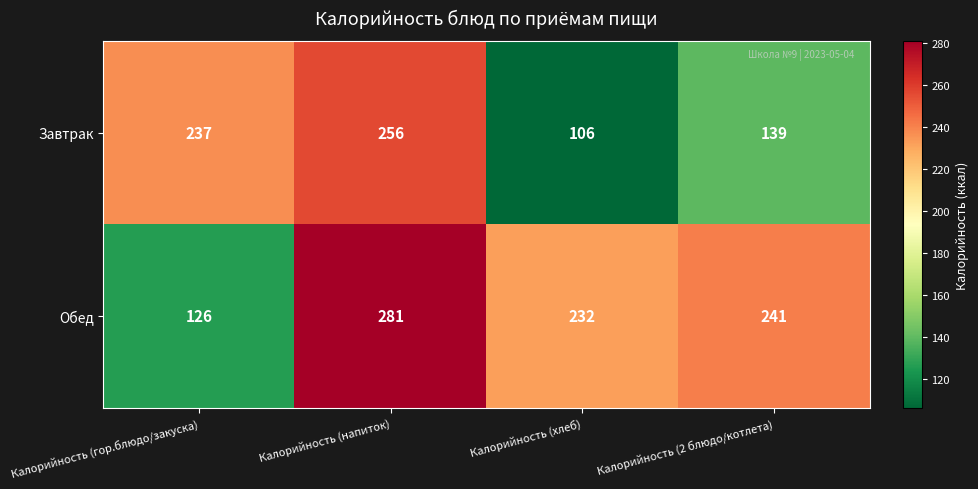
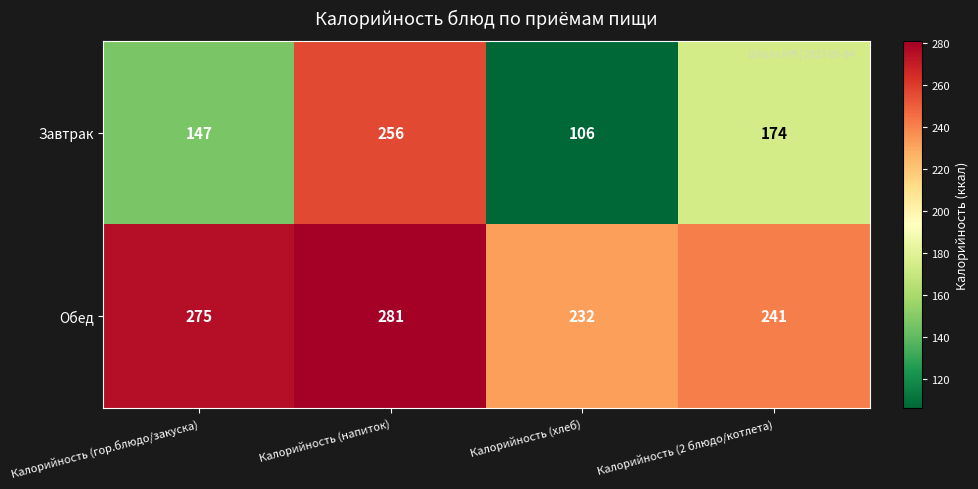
  {
    "Завтрак": {
-     "Калорийность (гор.блюдо/закуска)": 237,
+     "Калорийность (гор.блюдо/закуска)": 147,
      "Калорийность (напиток)": 256,
      "Калорийность (хлеб)": 106,
-     "Калорийность (2 блюдо/котлета)": 139
+     "Калорийность (2 блюдо/котлета)": 174
    },
    "Обед": {
-     "Калорийность (гор.блюдо/закуска)": 126,
+     "Калорийность (гор.блюдо/закуска)": 275,
      "Калорийность (напиток)": 281,
      "Калорийность (хлеб)": 232,
      "Калорийность (2 блюдо/котлета)": 241
    }
  }
